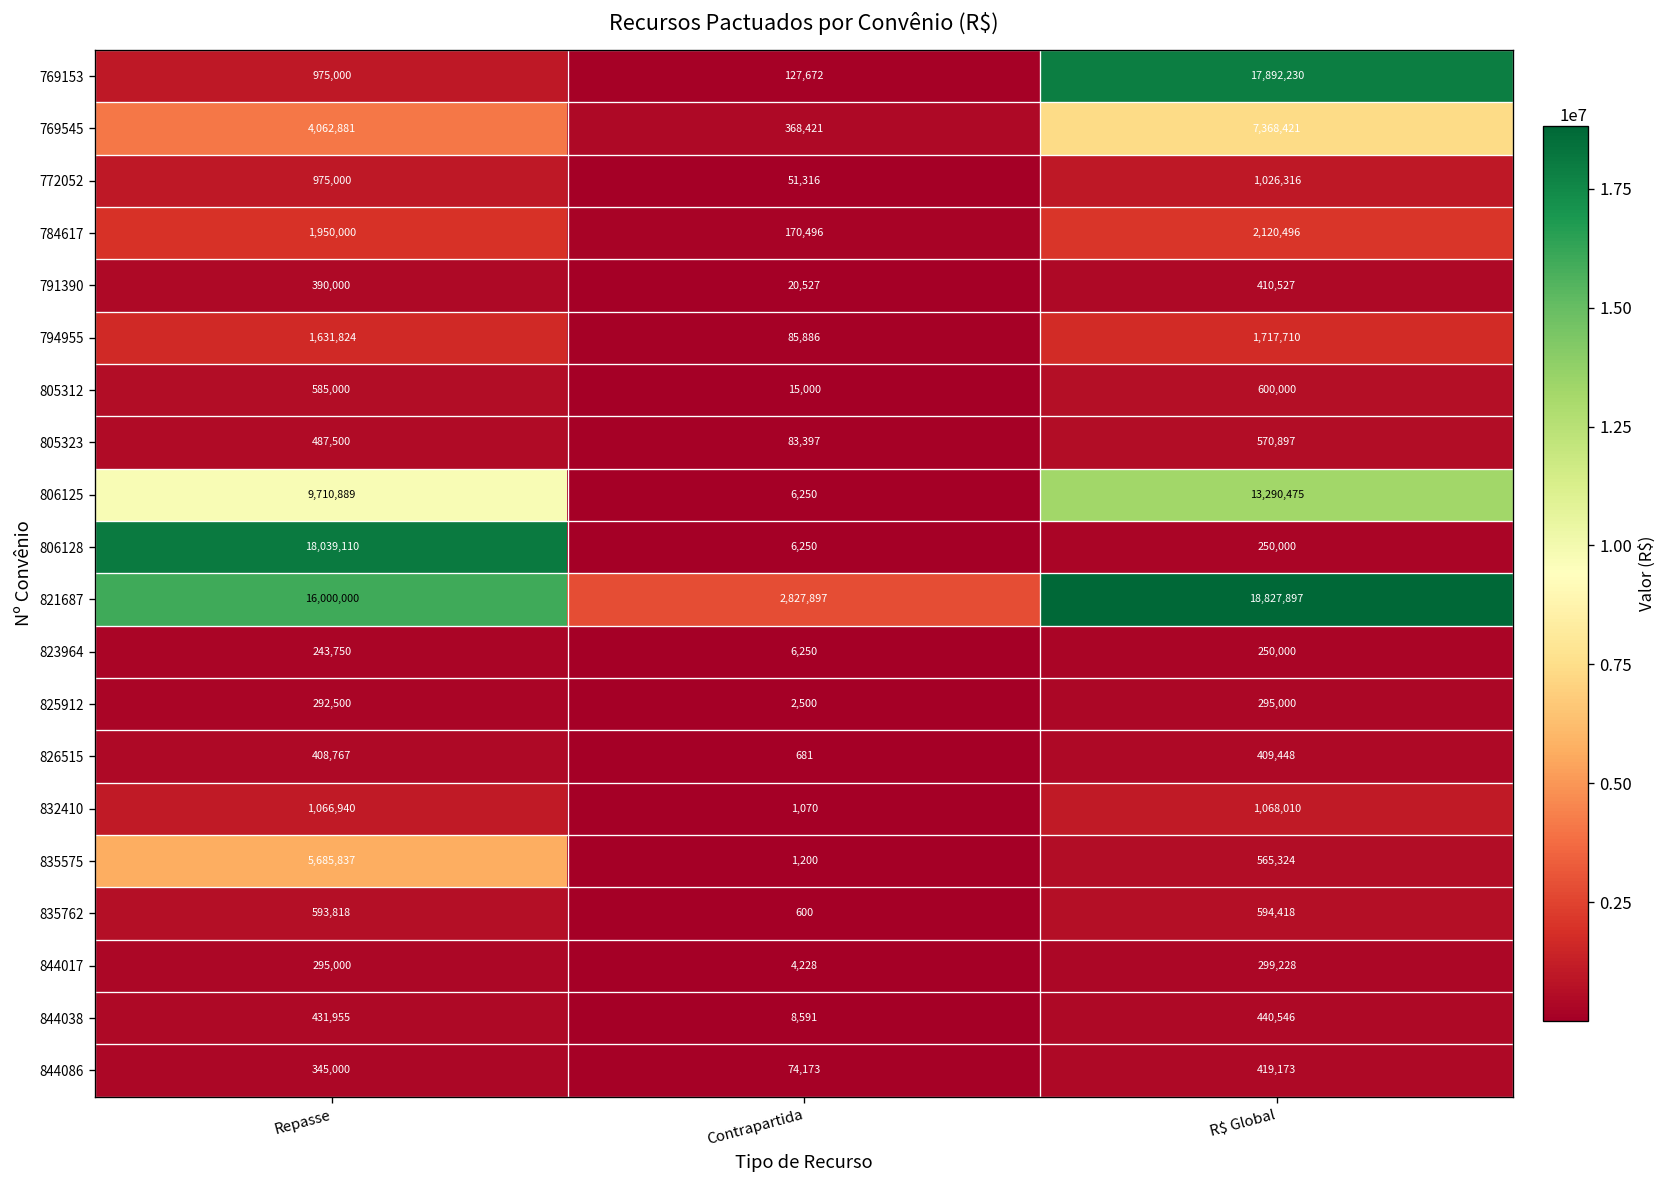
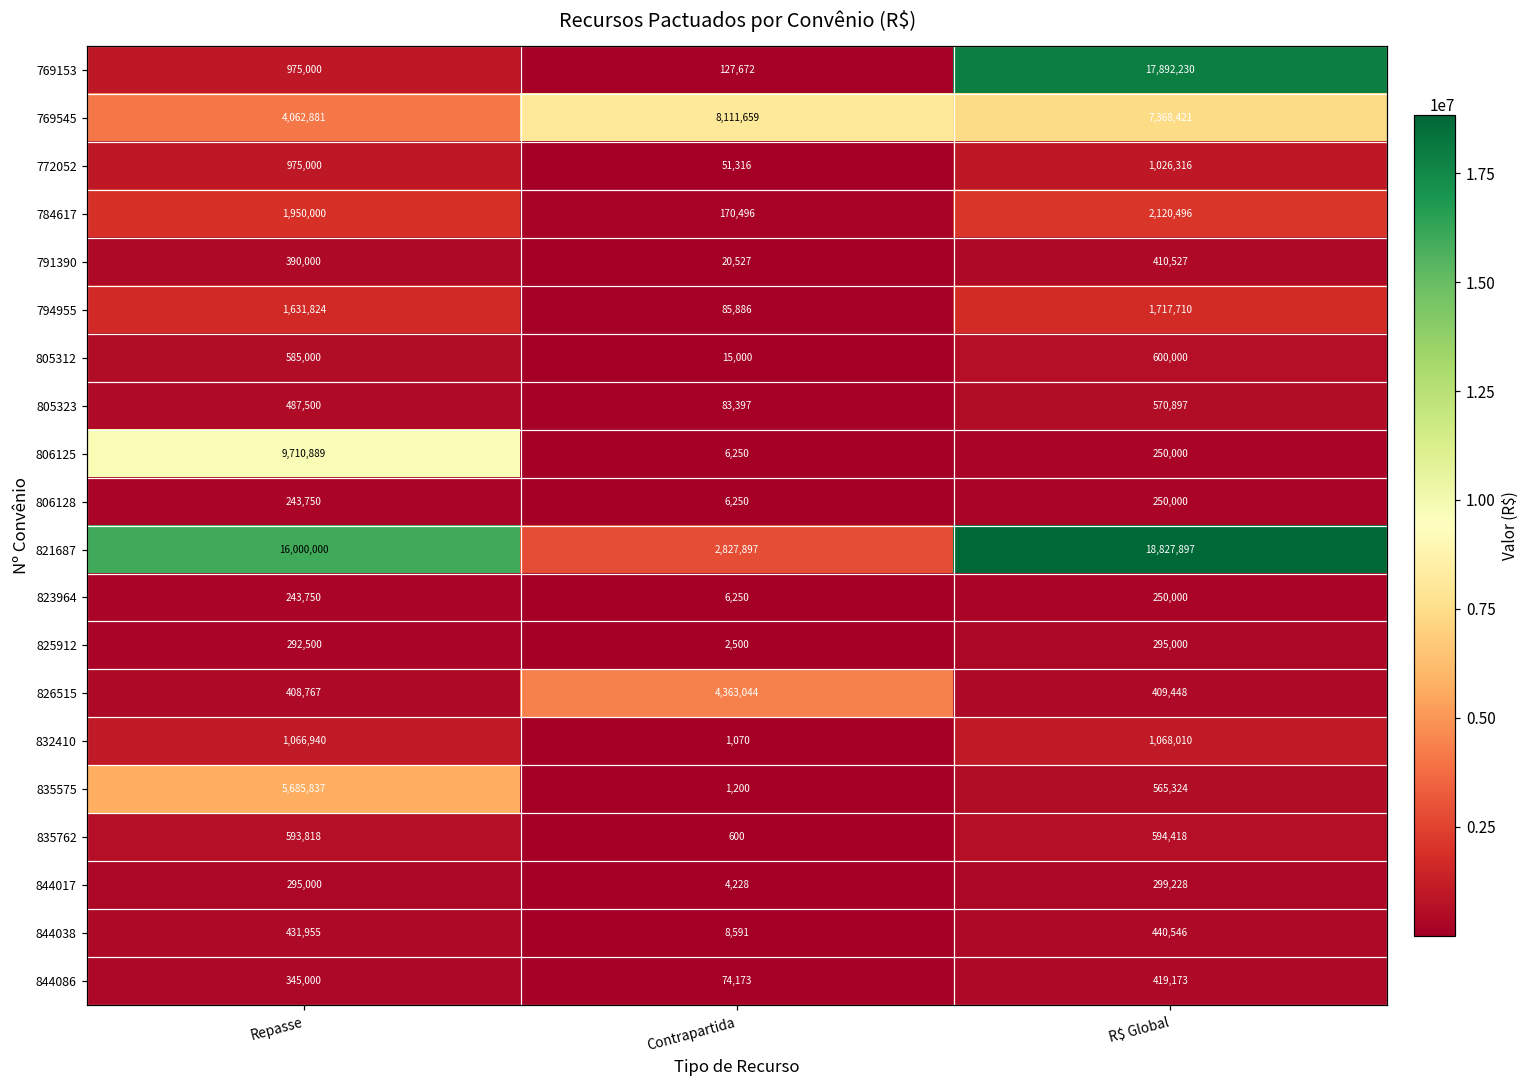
  {
    "769153": {
      "Repasse": "975,000",
      "Contrapartida": "127,672",
      "R$ Global": "17,892,230"
    },
    "769545": {
      "Repasse": "4,062,881",
-     "Contrapartida": "368,421",
+     "Contrapartida": "8,111,659",
      "R$ Global": "7,368,421"
    },
    "772052": {
      "Repasse": "975,000",
      "Contrapartida": "51,316",
      "R$ Global": "1,026,316"
    },
    "784617": {
      "Repasse": "1,950,000",
      "Contrapartida": "170,496",
      "R$ Global": "2,120,496"
    },
    "791390": {
      "Repasse": "390,000",
      "Contrapartida": "20,527",
      "R$ Global": "410,527"
    },
    "794955": {
      "Repasse": "1,631,824",
      "Contrapartida": "85,886",
      "R$ Global": "1,717,710"
    },
    "805312": {
      "Repasse": "585,000",
      "Contrapartida": "15,000",
      "R$ Global": "600,000"
    },
    "805323": {
      "Repasse": "487,500",
      "Contrapartida": "83,397",
      "R$ Global": "570,897"
    },
    "806125": {
      "Repasse": "9,710,889",
      "Contrapartida": "6,250",
-     "R$ Global": "13,290,475"
+     "R$ Global": "250,000"
    },
    "806128": {
-     "Repasse": "18,039,110",
+     "Repasse": "243,750",
      "Contrapartida": "6,250",
      "R$ Global": "250,000"
    },
    "821687": {
      "Repasse": "16,000,000",
      "Contrapartida": "2,827,897",
      "R$ Global": "18,827,897"
    },
    "823964": {
      "Repasse": "243,750",
      "Contrapartida": "6,250",
      "R$ Global": "250,000"
    },
    "825912": {
      "Repasse": "292,500",
      "Contrapartida": "2,500",
      "R$ Global": "295,000"
    },
    "826515": {
      "Repasse": "408,767",
-     "Contrapartida": "681",
+     "Contrapartida": "4,363,044",
      "R$ Global": "409,448"
    },
    "832410": {
      "Repasse": "1,066,940",
      "Contrapartida": "1,070",
      "R$ Global": "1,068,010"
    },
    "835575": {
      "Repasse": "5,685,837",
      "Contrapartida": "1,200",
      "R$ Global": "565,324"
    },
    "835762": {
      "Repasse": "593,818",
      "Contrapartida": "600",
      "R$ Global": "594,418"
    },
    "844017": {
      "Repasse": "295,000",
      "Contrapartida": "4,228",
      "R$ Global": "299,228"
    },
    "844038": {
      "Repasse": "431,955",
      "Contrapartida": "8,591",
      "R$ Global": "440,546"
    },
    "844086": {
      "Repasse": "345,000",
      "Contrapartida": "74,173",
      "R$ Global": "419,173"
    }
  }
